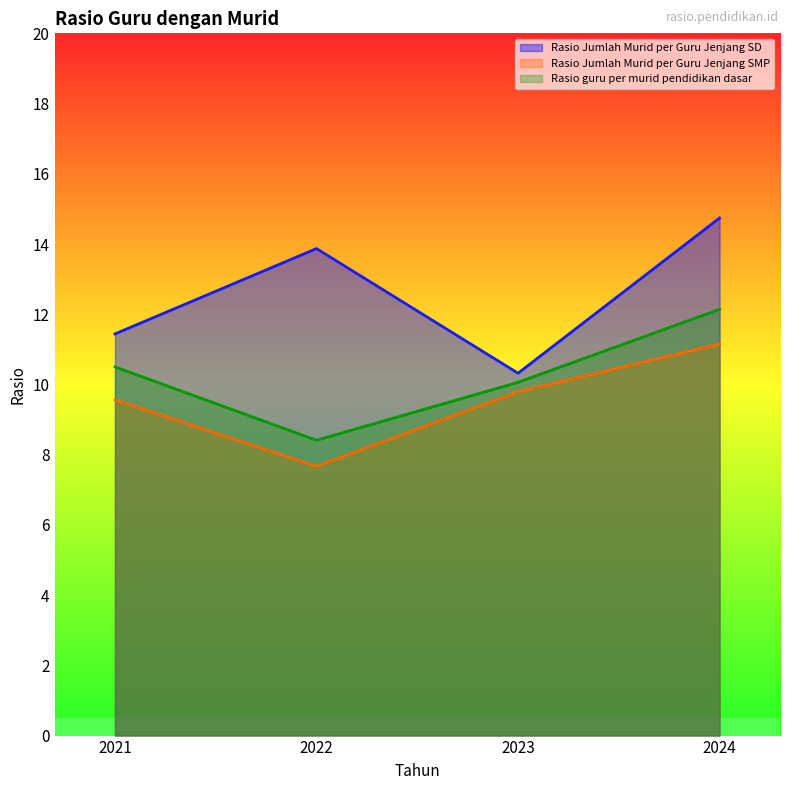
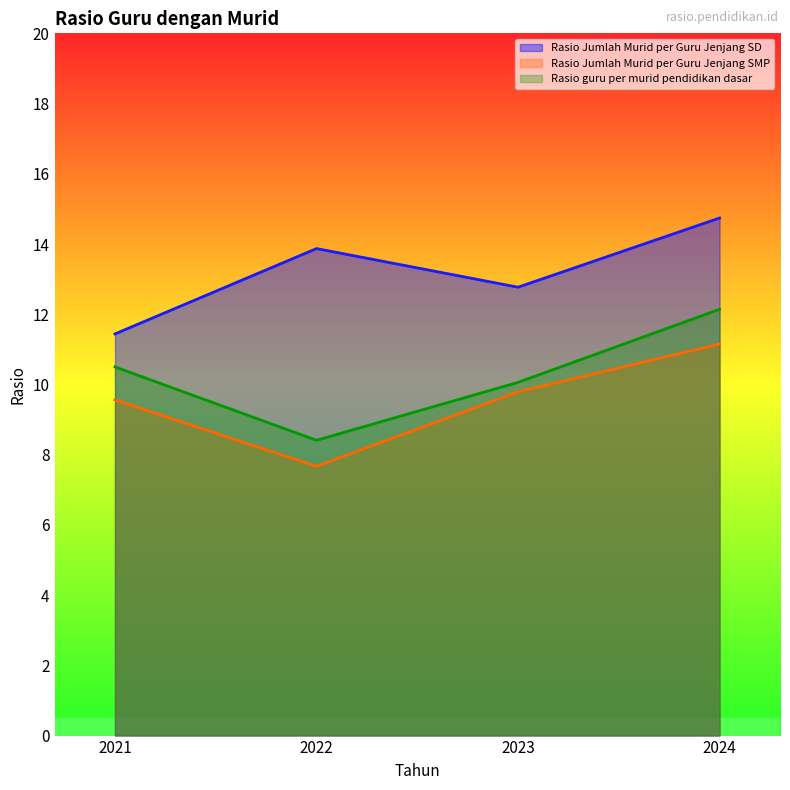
  {
    "Rasio Jumlah Murid per Guru Jenjang SD": {
      "2021": 11.4,
      "2022": 13.9,
-     "2023": 10.3,
+     "2023": 12.8,
      "2024": 14.7
    },
    "Rasio Jumlah Murid per Guru Jenjang SMP": {
      "2021": 9.6,
      "2022": 7.7,
      "2023": 9.8,
      "2024": 11.2
    },
    "Rasio guru per murid pendidikan dasar": {
      "2021": 10.5,
      "2022": 8.4,
      "2023": 10.1,
      "2024": 12.1
    }
  }
